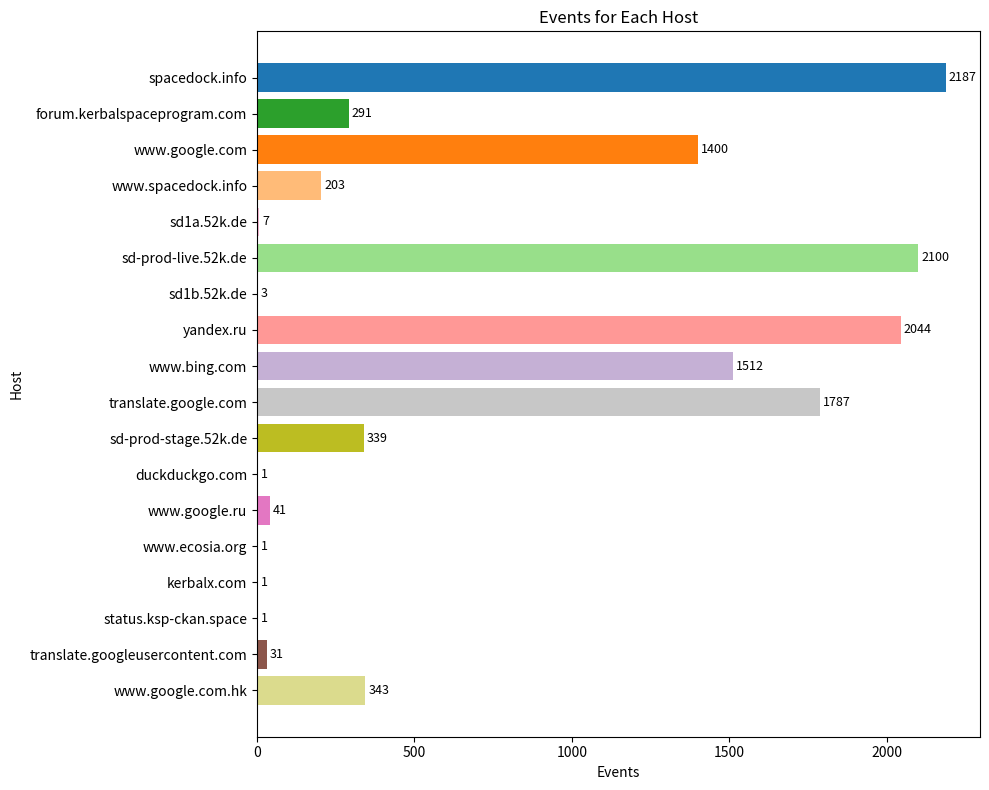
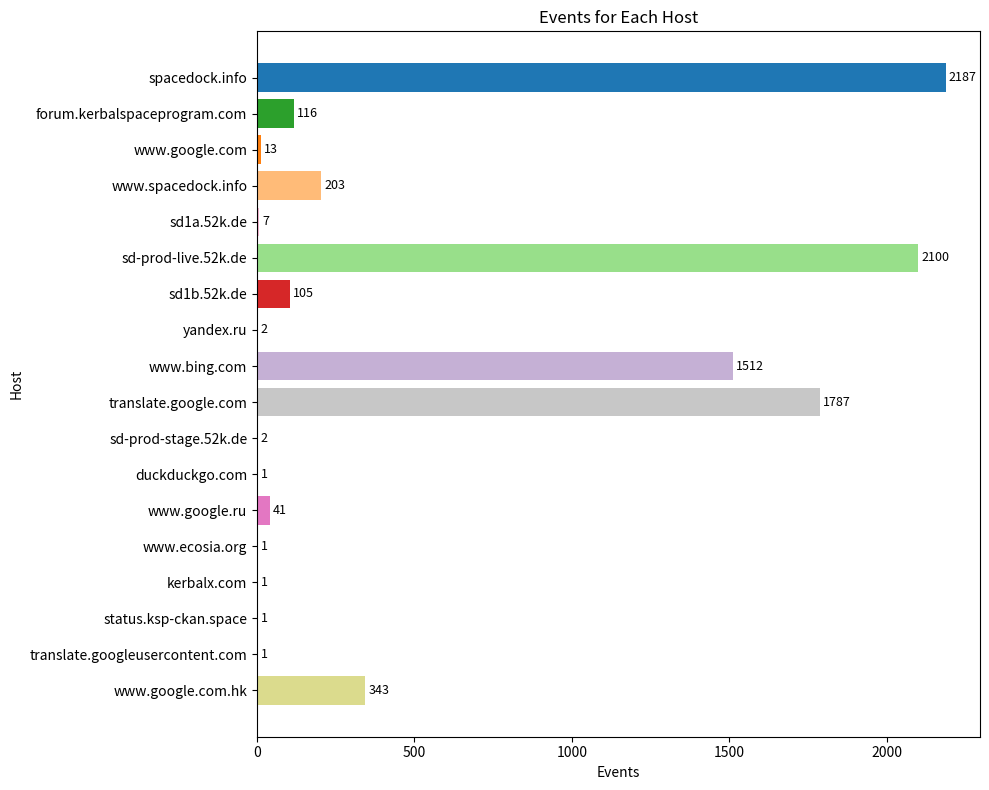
  {
    "spacedock.info": 2187,
-   "forum.kerbalspaceprogram.com": 291,
-   "www.google.com": 1400,
+   "forum.kerbalspaceprogram.com": 116,
+   "www.google.com": 13,
    "www.spacedock.info": 203,
    "sd1a.52k.de": 7,
    "sd-prod-live.52k.de": 2100,
-   "sd1b.52k.de": 3,
-   "yandex.ru": 2044,
+   "sd1b.52k.de": 105,
+   "yandex.ru": 2,
    "www.bing.com": 1512,
    "translate.google.com": 1787,
-   "sd-prod-stage.52k.de": 339,
+   "sd-prod-stage.52k.de": 2,
    "duckduckgo.com": 1,
    "www.google.ru": 41,
    "www.ecosia.org": 1,
    "kerbalx.com": 1,
    "status.ksp-ckan.space": 1,
-   "translate.googleusercontent.com": 31,
+   "translate.googleusercontent.com": 1,
    "www.google.com.hk": 343
  }
